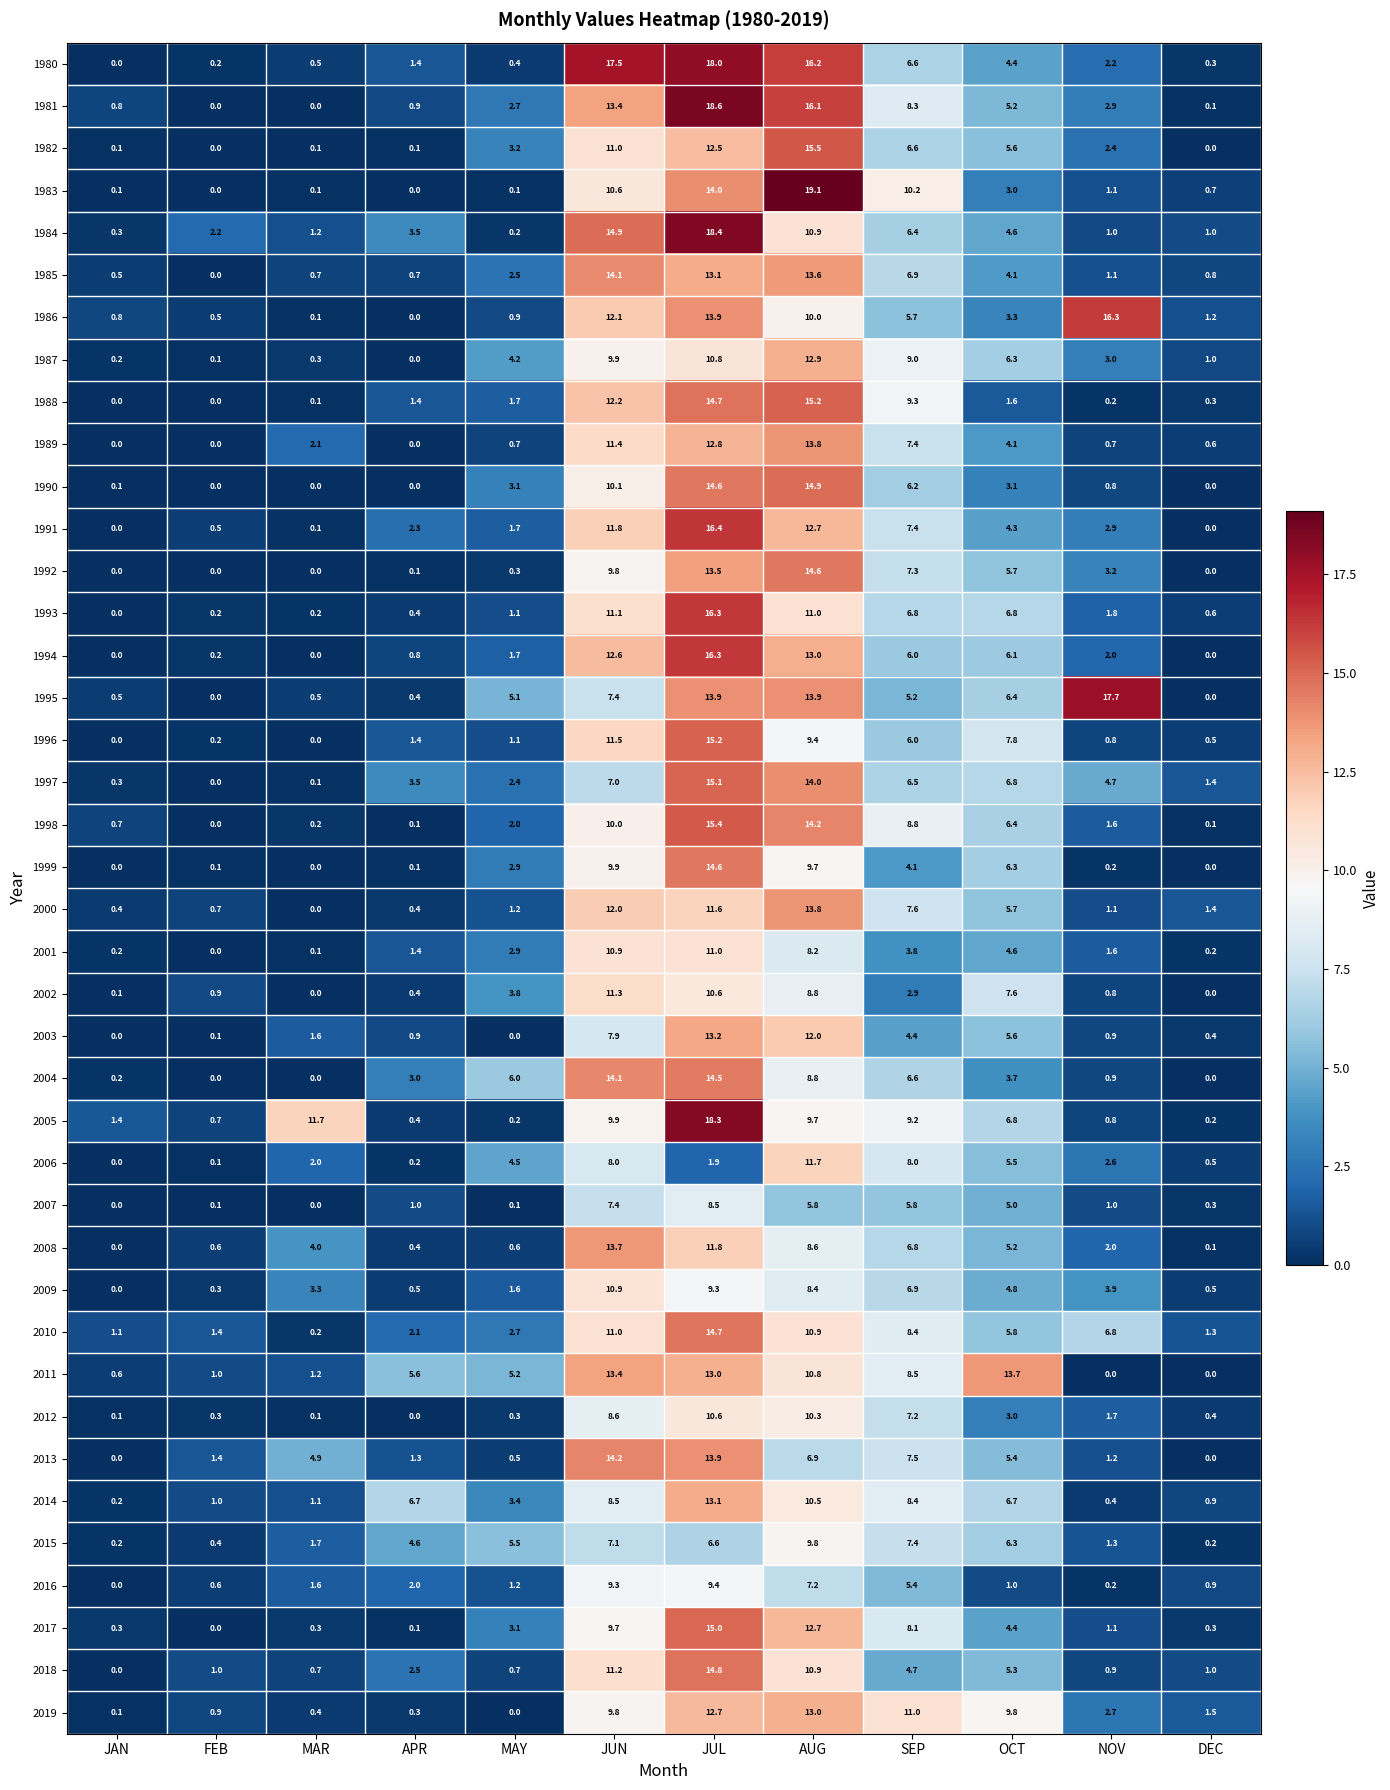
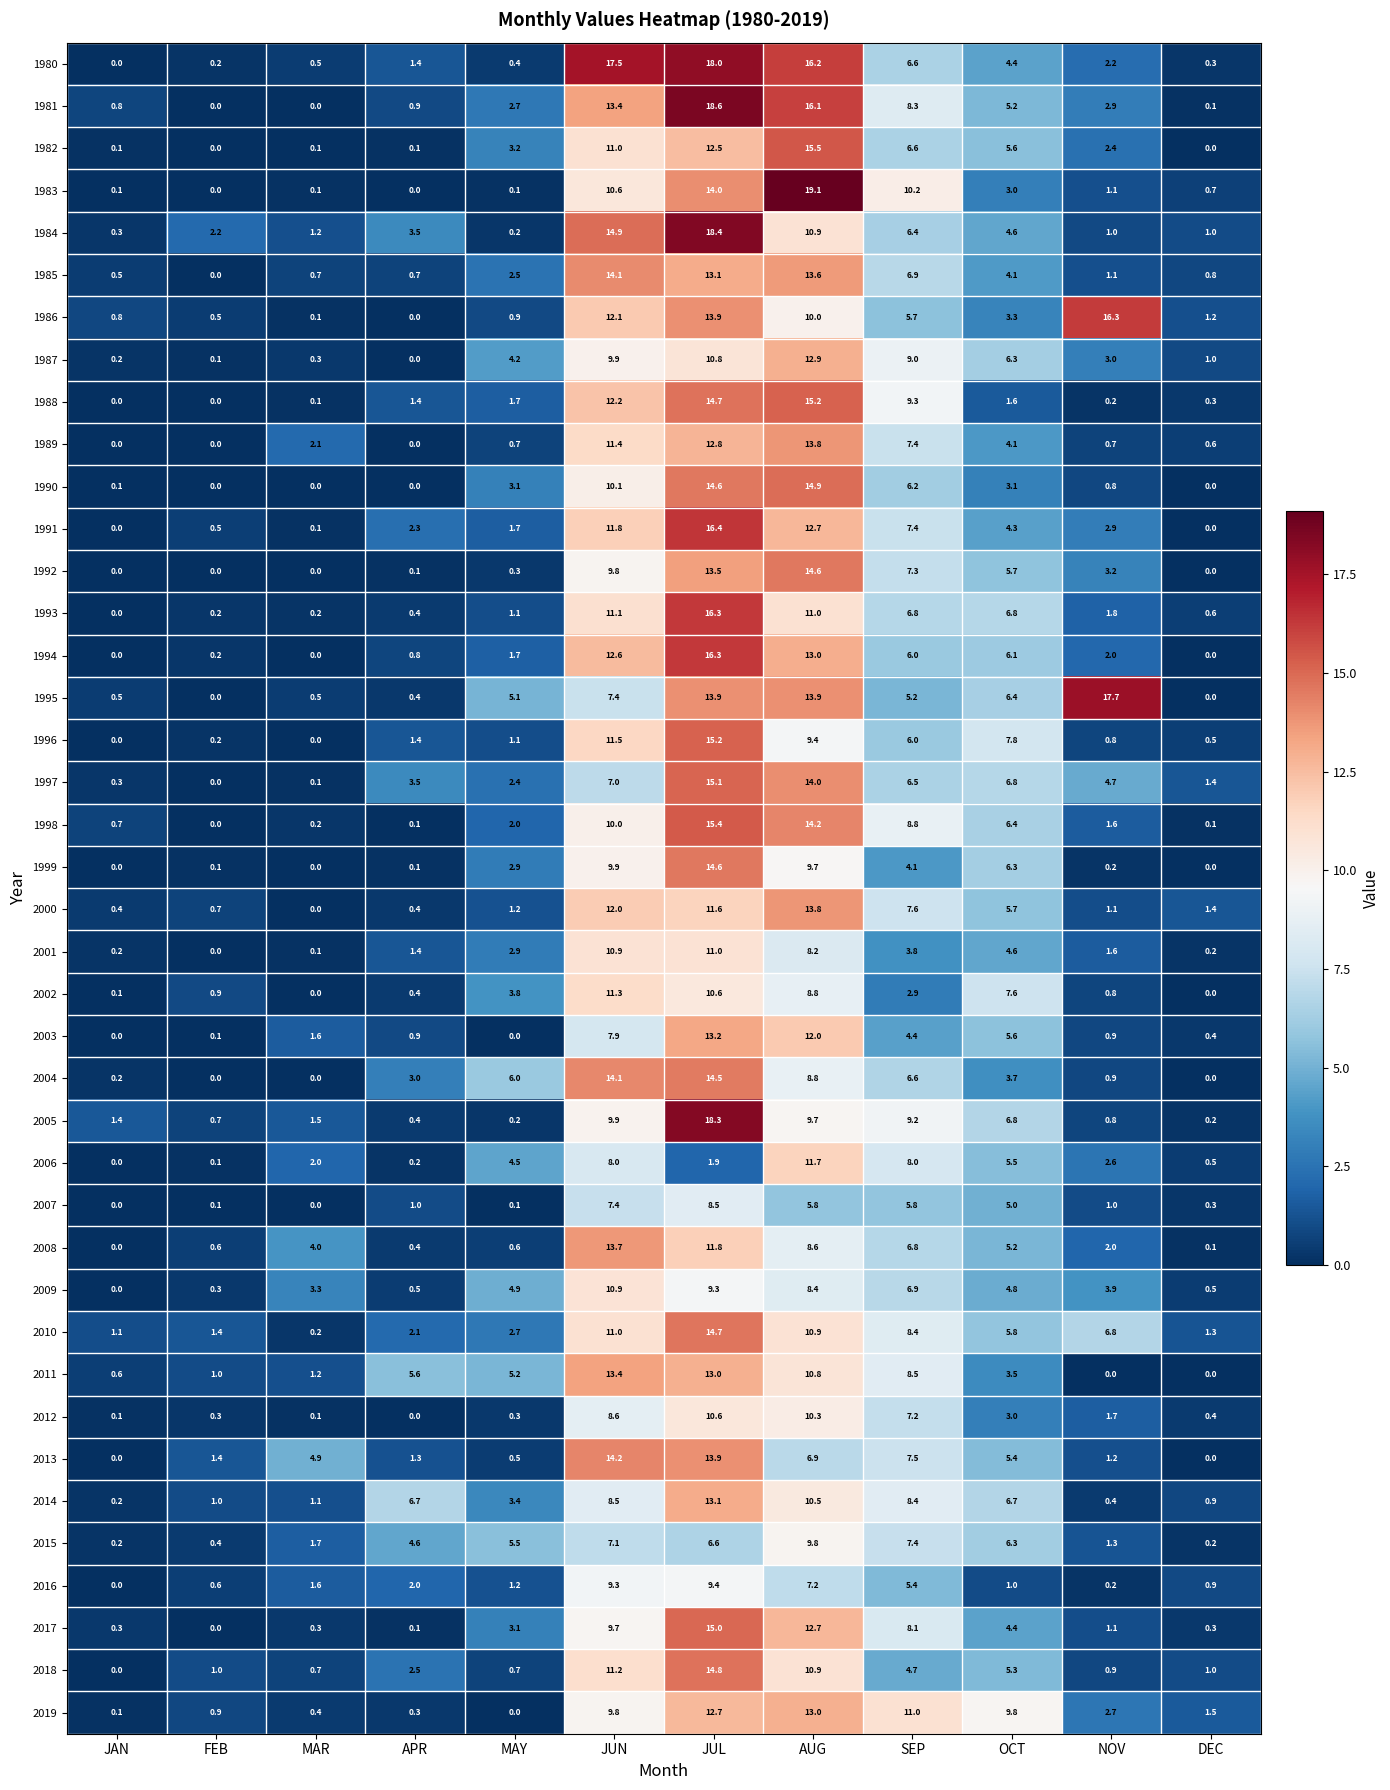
  {
    "2005": {
      "JAN": 1.4,
      "FEB": 0.7,
-     "MAR": 11.7,
+     "MAR": 1.5,
      "APR": 0.4,
      "MAY": 0.2,
      "JUN": 9.9,
      "JUL": 18.3,
      "AUG": 9.7,
      "SEP": 9.2,
      "OCT": 6.8,
      "NOV": 0.8,
      "DEC": 0.2
    },
    "2009": {
      "JAN": 0.0,
      "FEB": 0.3,
      "MAR": 3.3,
      "APR": 0.5,
-     "MAY": 1.6,
+     "MAY": 4.9,
      "JUN": 10.9,
      "JUL": 9.3,
      "AUG": 8.4,
      "SEP": 6.9,
      "OCT": 4.8,
      "NOV": 3.9,
      "DEC": 0.5
    },
    "2011": {
      "JAN": 0.6,
      "FEB": 1.0,
      "MAR": 1.2,
      "APR": 5.6,
      "MAY": 5.2,
      "JUN": 13.4,
      "JUL": 13.0,
      "AUG": 10.8,
      "SEP": 8.5,
-     "OCT": 13.7,
+     "OCT": 3.5,
      "NOV": 0.0,
      "DEC": 0.0
    }
  }
